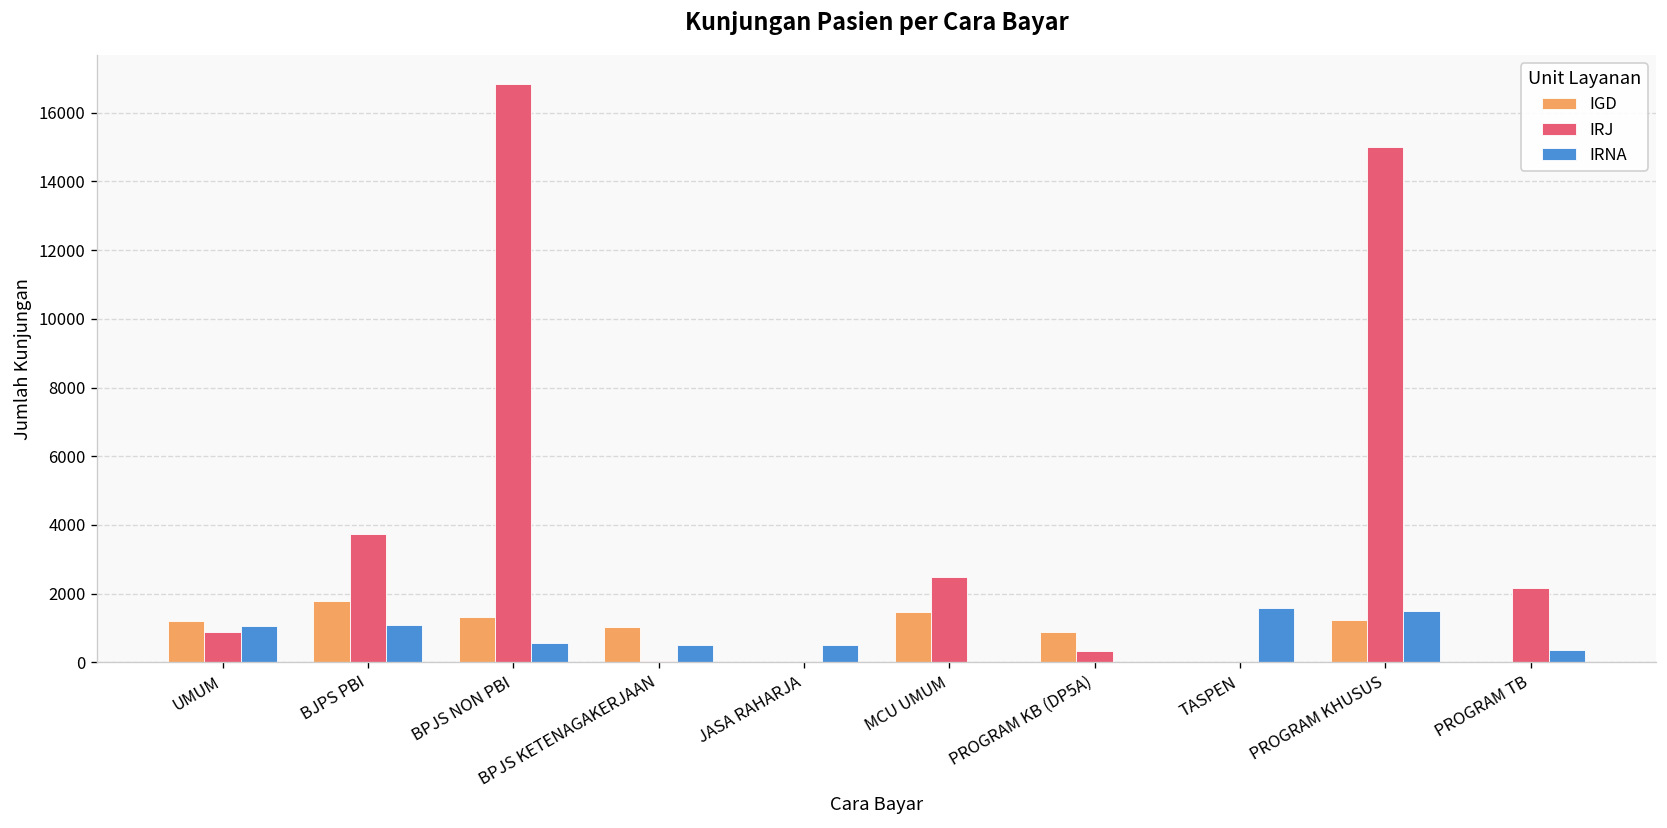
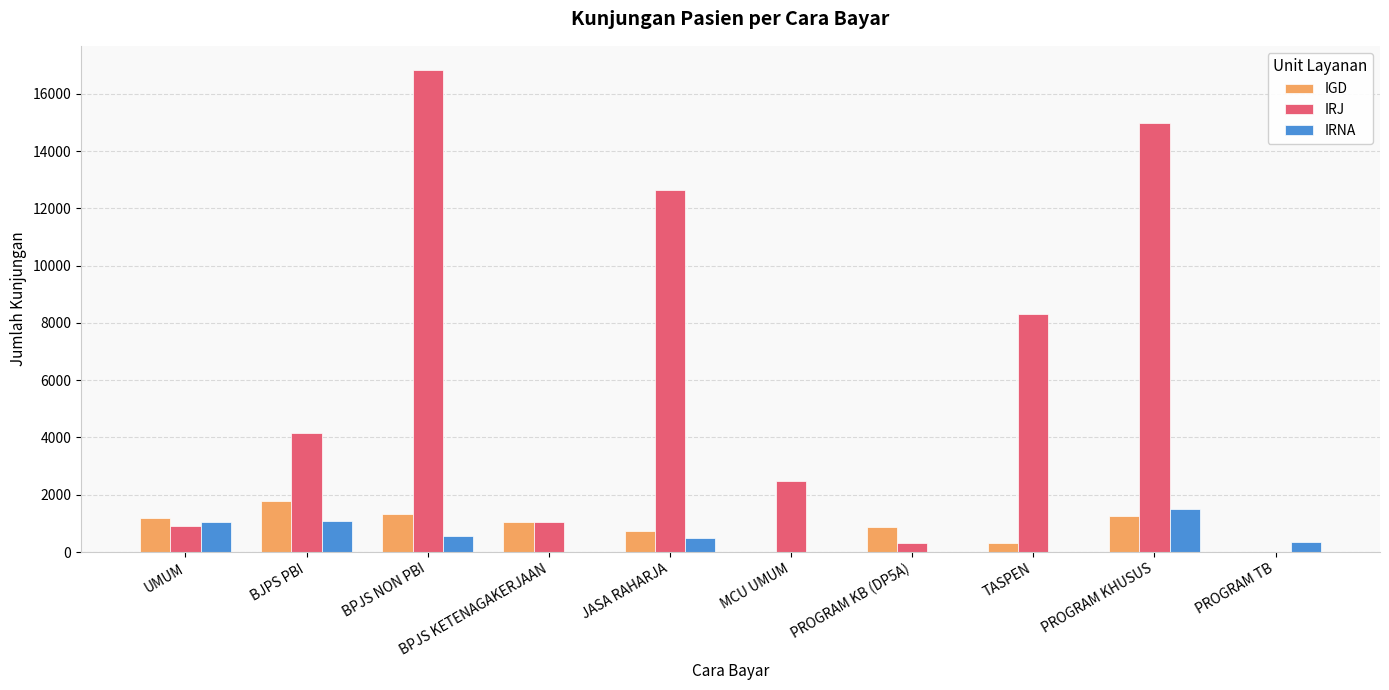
  {
    "IGD": {
      "UMUM": 1200,
      "BJPS PBI": 1800,
      "BPJS NON PBI": 1300,
      "BPJS KETENAGAKERJAAN": 1000,
-     "JASA RAHARJA": 0,
-     "MCU UMUM": 1500,
+     "JASA RAHARJA": 700,
+     "MCU UMUM": 0,
      "PROGRAM KB (DP5A)": 900,
-     "TASPEN": 0,
+     "TASPEN": 300,
      "PROGRAM KHUSUS": 1200,
      "PROGRAM TB": 0
    },
    "IRJ": {
      "UMUM": 900,
-     "BJPS PBI": 3700,
+     "BJPS PBI": 4200,
      "BPJS NON PBI": 16800,
-     "BPJS KETENAGAKERJAAN": 0,
-     "JASA RAHARJA": 0,
+     "BPJS KETENAGAKERJAAN": 1000,
+     "JASA RAHARJA": 12600,
      "MCU UMUM": 2500,
      "PROGRAM KB (DP5A)": 300,
-     "TASPEN": 0,
+     "TASPEN": 8300,
      "PROGRAM KHUSUS": 15000,
-     "PROGRAM TB": 2200
+     "PROGRAM TB": 0
    },
    "IRNA": {
      "UMUM": 1100,
      "BJPS PBI": 1100,
      "BPJS NON PBI": 600,
-     "BPJS KETENAGAKERJAAN": 500,
+     "BPJS KETENAGAKERJAAN": 0,
      "JASA RAHARJA": 500,
      "MCU UMUM": 0,
      "PROGRAM KB (DP5A)": 0,
-     "TASPEN": 1600,
+     "TASPEN": 0,
      "PROGRAM KHUSUS": 1500,
      "PROGRAM TB": 400
    }
  }
